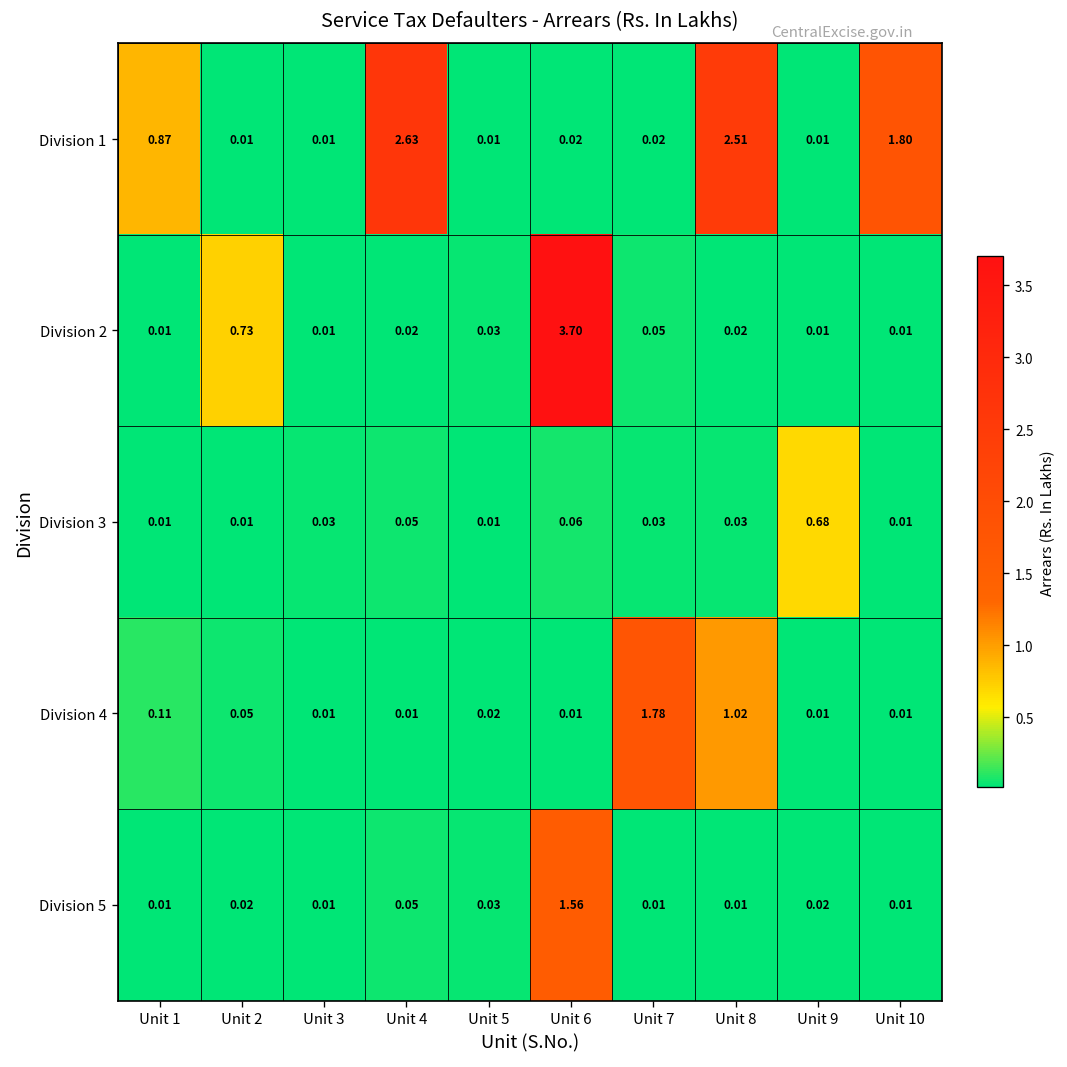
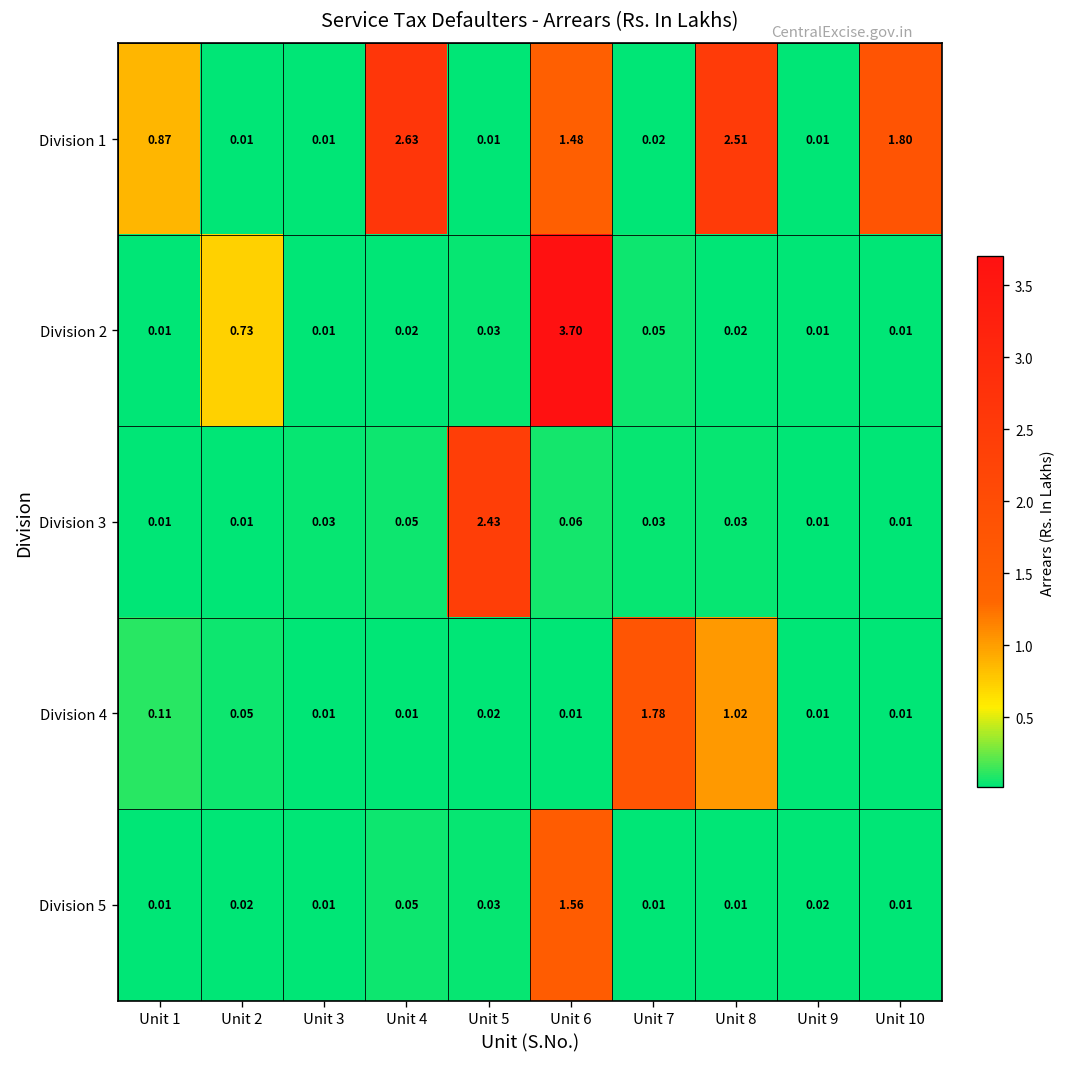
  {
    "Division 1": {
      "Unit 1": 0.87,
      "Unit 2": 0.01,
      "Unit 3": 0.01,
      "Unit 4": 2.63,
      "Unit 5": 0.01,
-     "Unit 6": 0.02,
+     "Unit 6": 1.48,
      "Unit 7": 0.02,
      "Unit 8": 2.51,
      "Unit 9": 0.01,
      "Unit 10": 1.80
    },
    "Division 2": {
      "Unit 1": 0.01,
      "Unit 2": 0.73,
      "Unit 3": 0.01,
      "Unit 4": 0.02,
      "Unit 5": 0.03,
      "Unit 6": 3.70,
      "Unit 7": 0.05,
      "Unit 8": 0.02,
      "Unit 9": 0.01,
      "Unit 10": 0.01
    },
    "Division 3": {
      "Unit 1": 0.01,
      "Unit 2": 0.01,
      "Unit 3": 0.03,
      "Unit 4": 0.05,
-     "Unit 5": 0.01,
+     "Unit 5": 2.43,
      "Unit 6": 0.06,
      "Unit 7": 0.03,
      "Unit 8": 0.03,
-     "Unit 9": 0.68,
+     "Unit 9": 0.01,
      "Unit 10": 0.01
    },
    "Division 4": {
      "Unit 1": 0.11,
      "Unit 2": 0.05,
      "Unit 3": 0.01,
      "Unit 4": 0.01,
      "Unit 5": 0.02,
      "Unit 6": 0.01,
      "Unit 7": 1.78,
      "Unit 8": 1.02,
      "Unit 9": 0.01,
      "Unit 10": 0.01
    },
    "Division 5": {
      "Unit 1": 0.01,
      "Unit 2": 0.02,
      "Unit 3": 0.01,
      "Unit 4": 0.05,
      "Unit 5": 0.03,
      "Unit 6": 1.56,
      "Unit 7": 0.01,
      "Unit 8": 0.01,
      "Unit 9": 0.02,
      "Unit 10": 0.01
    }
  }
